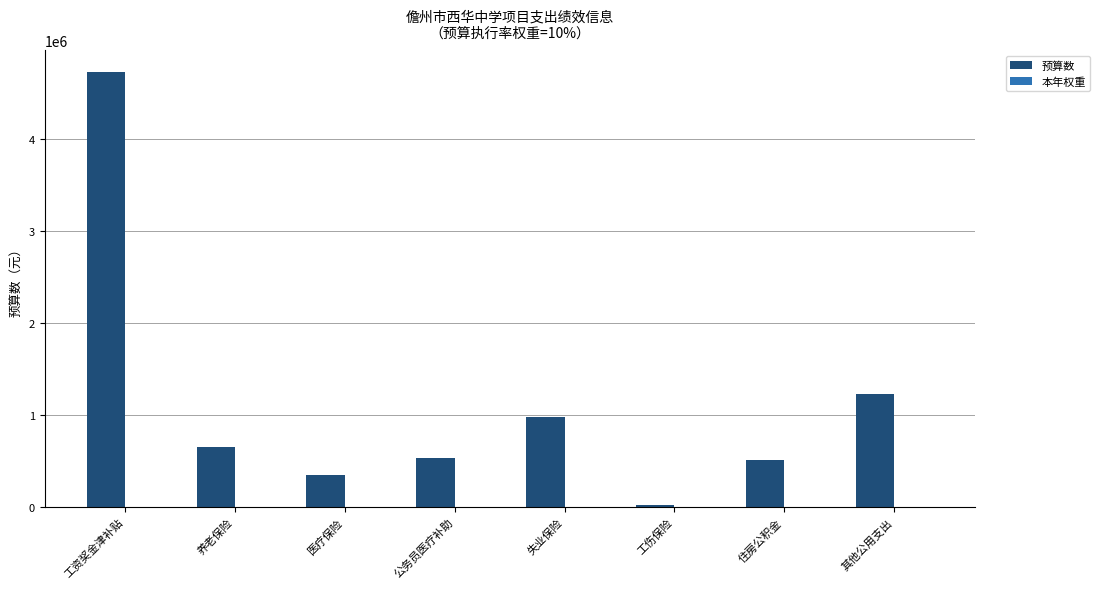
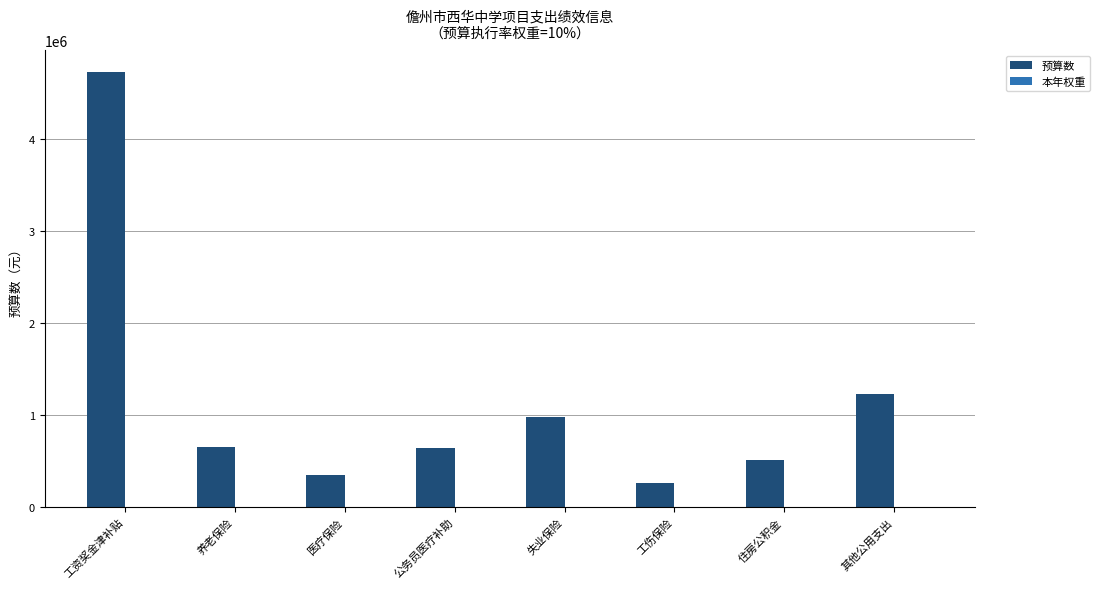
  {
    "预算数": {
      "工资奖金津补贴": 4700000,
      "养老保险": 600000,
      "医疗保险": 300000,
-     "公务员医疗补助": 500000,
+     "公务员医疗补助": 600000,
      "失业保险": 1000000,
-     "工伤保险": 0,
+     "工伤保险": 300000,
      "住房公积金": 500000,
      "其他公用支出": 1200000
    }
  }
